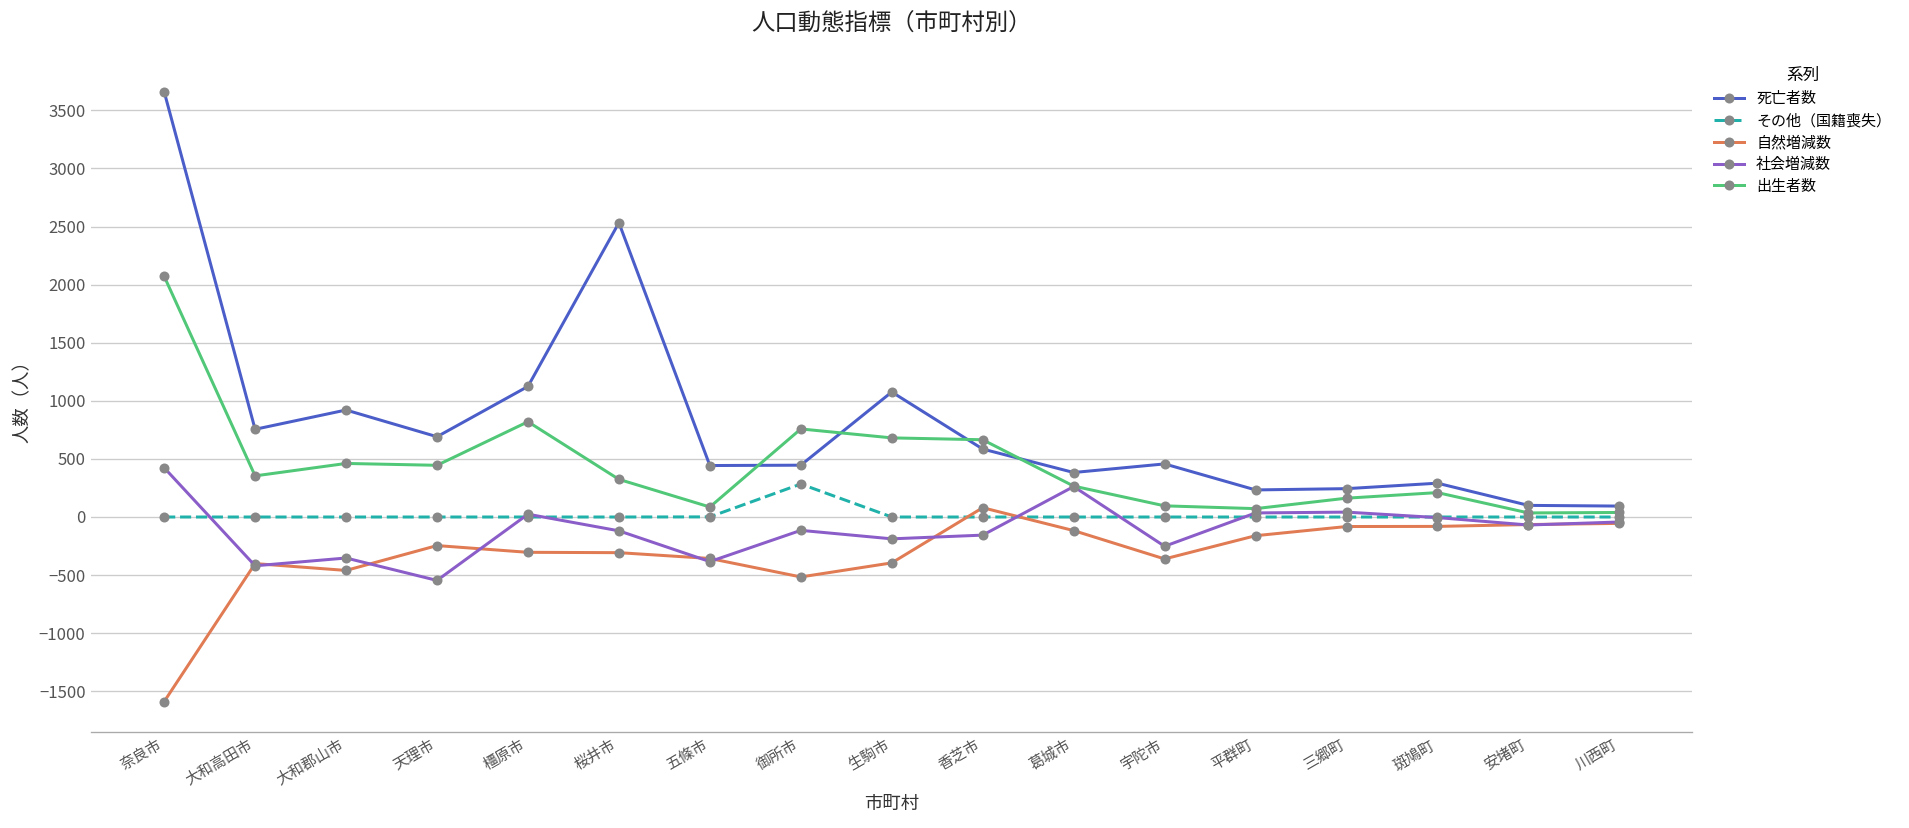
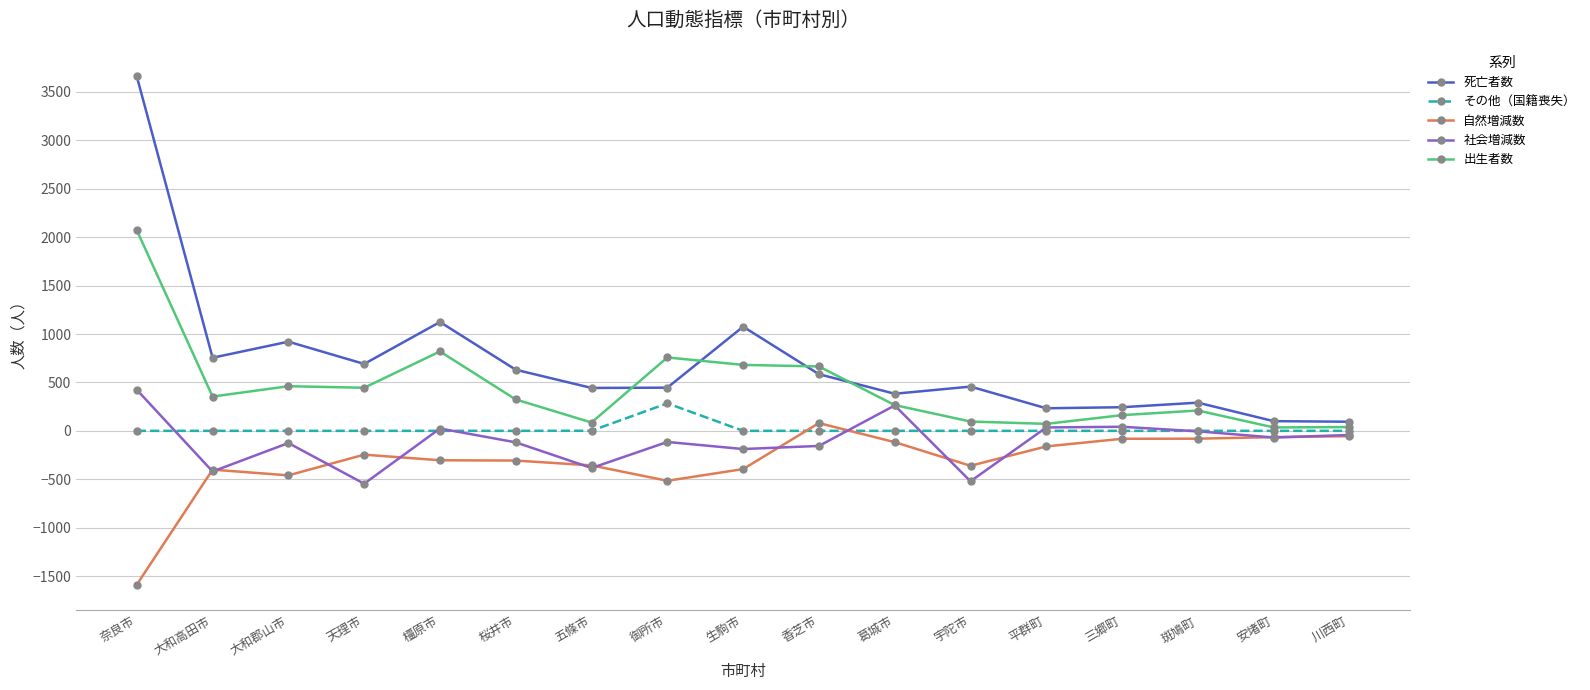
  {
    "死亡者数": {
      "奈良市": 3700,
      "大和高田市": 800,
      "大和郡山市": 900,
      "天理市": 700,
      "橿原市": 1100,
-     "桜井市": 2500,
+     "桜井市": 600,
      "五條市": 400,
      "御所市": 400,
      "生駒市": 1100,
      "香芝市": 600,
      "葛城市": 400,
      "宇陀市": 500,
      "平群町": 200,
      "三郷町": 200,
      "斑鳩町": 300,
      "安堵町": 100,
      "川西町": 100
    },
    "その他（国籍喪失）": {
      "奈良市": 0,
      "大和高田市": 0,
      "大和郡山市": 0,
      "天理市": 0,
      "桜井市": 0,
      "五條市": 0,
      "御所市": 300,
      "生駒市": 0,
      "香芝市": 0,
      "葛城市": 0,
      "宇陀市": 0,
      "平群町": 0,
      "三郷町": 0,
      "安堵町": 0,
      "川西町": 0
    },
    "自然増減数": {
      "奈良市": -1600,
      "大和郡山市": -500,
      "天理市": -200,
      "橿原市": -300,
      "桜井市": -300,
      "五條市": -400,
      "御所市": -500,
      "生駒市": -400,
      "香芝市": 100,
      "葛城市": -100,
      "宇陀市": -400,
      "平群町": -200,
      "三郷町": -100,
      "斑鳩町": -100
    },
    "社会増減数": {
      "奈良市": 400,
-     "大和郡山市": -400,
+     "大和郡山市": -100,
      "天理市": -500,
      "桜井市": -100,
      "五條市": -400,
      "御所市": -100,
      "生駒市": -200,
      "香芝市": -200,
-     "宇陀市": -300,
+     "宇陀市": -500,
      "平群町": 0,
      "三郷町": 0
    },
    "出生者数": {
      "奈良市": 2100,
      "大和高田市": 400,
      "大和郡山市": 500,
      "天理市": 400,
      "橿原市": 800,
      "桜井市": 300,
      "五條市": 100,
      "御所市": 800,
      "生駒市": 700,
      "香芝市": 700,
      "宇陀市": 100,
      "平群町": 100,
      "三郷町": 200,
      "斑鳩町": 200,
      "安堵町": 0,
      "川西町": 0
    }
  }
